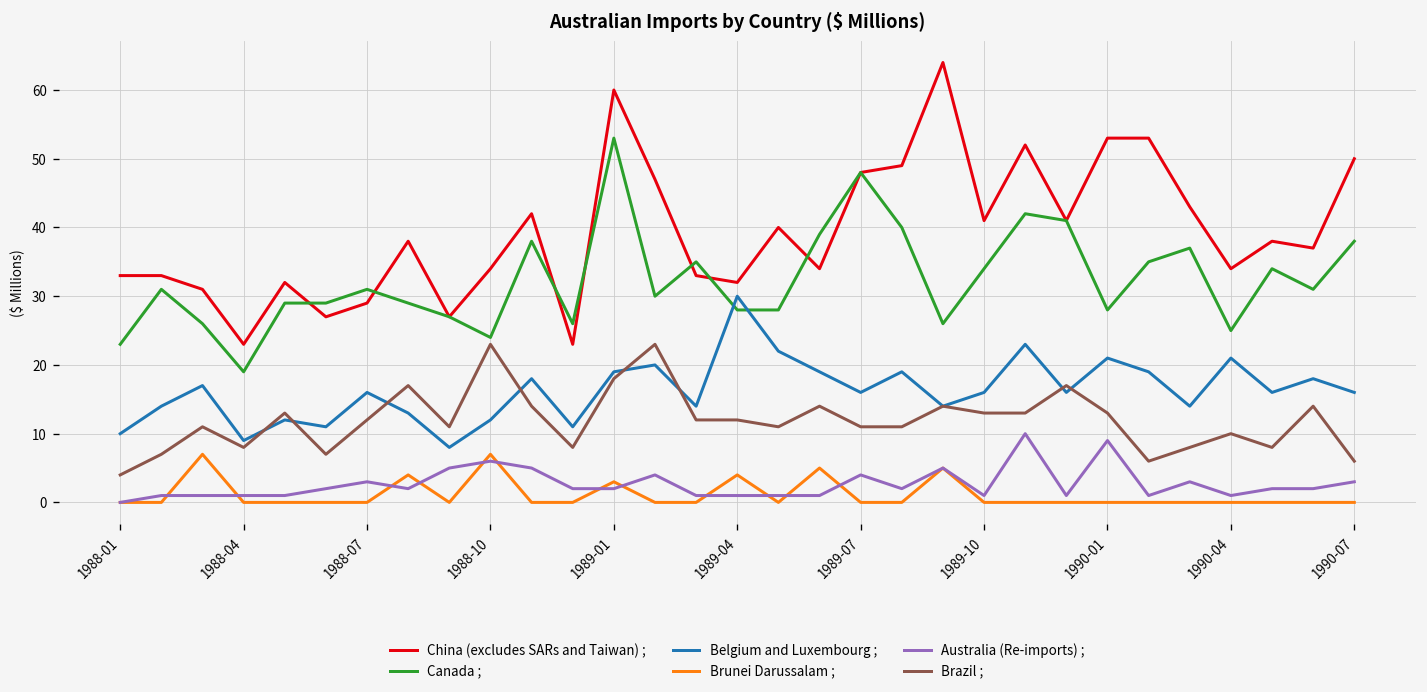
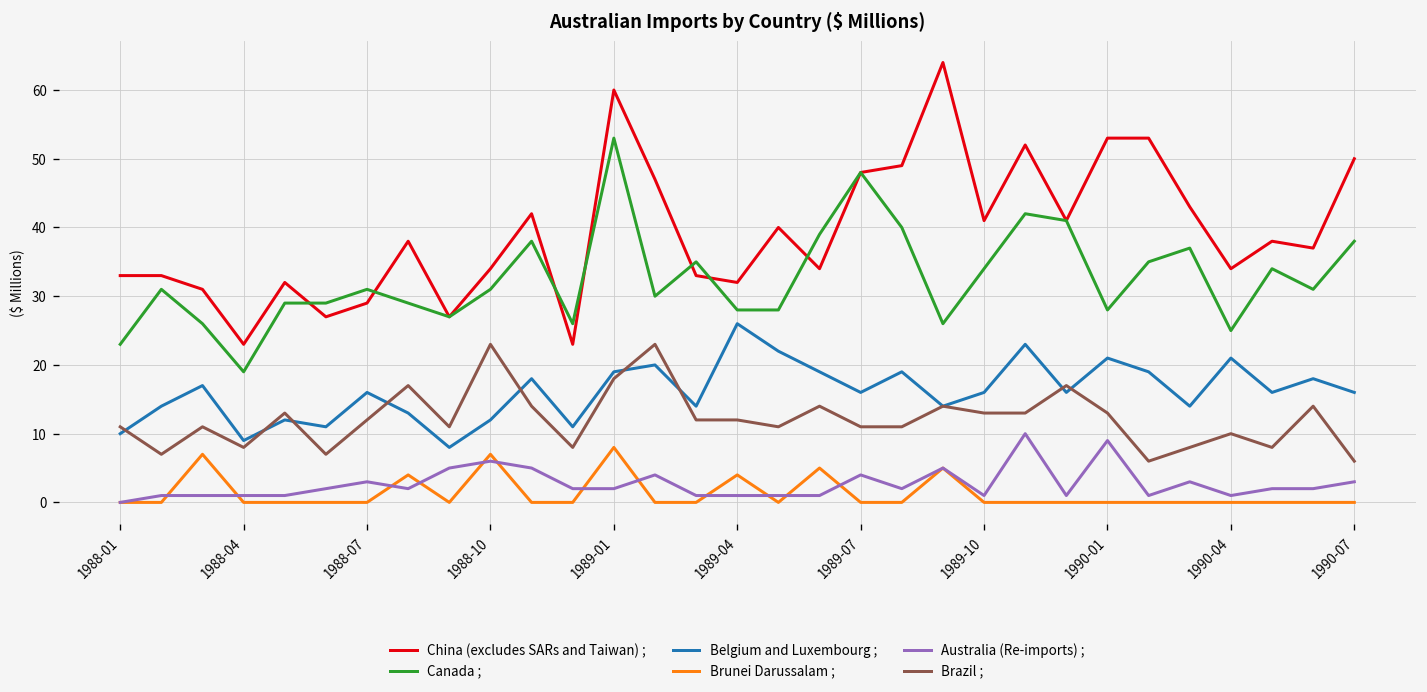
  {
    "China (excludes SARs and Taiwan) ;": {
      "1988-01": 33,
      "1988-04": 23,
      "1988-07": 29,
      "1988-10": 34,
      "1989-01": 60,
      "1989-04": 32,
      "1989-10": 41,
      "1990-01": 53,
      "1990-04": 34,
      "1990-07": 50
    },
    "Canada ;": {
      "1988-01": 23,
      "1988-04": 19,
      "1988-07": 31,
-     "1988-10": 24,
+     "1988-10": 31,
      "1989-01": 53,
      "1989-04": 28,
      "1989-10": 34,
      "1990-01": 28,
      "1990-04": 25,
      "1990-07": 38
    },
    "Belgium and Luxembourg ;": {
      "1988-01": 10,
      "1988-04": 9,
      "1988-07": 16,
      "1988-10": 12,
      "1989-01": 19,
-     "1989-04": 30,
+     "1989-04": 26,
      "1989-07": 16,
      "1989-10": 16,
      "1990-01": 21,
      "1990-04": 21,
      "1990-07": 16
    },
    "Brunei Darussalam ;": {
      "1988-04": 0,
      "1988-07": 0,
      "1988-10": 7,
-     "1989-01": 3,
+     "1989-01": 8,
      "1989-04": 4,
      "1989-07": 0,
      "1989-10": 0,
      "1990-01": 0,
      "1990-04": 0,
      "1990-07": 0
    },
    "Australia (Re-imports) ;": {
      "1988-04": 1,
      "1988-07": 3,
      "1988-10": 6,
      "1989-01": 2,
      "1989-04": 1,
      "1989-07": 4,
      "1989-10": 1,
      "1990-01": 9,
      "1990-04": 1,
      "1990-07": 3
    },
    "Brazil ;": {
-     "1988-01": 4,
+     "1988-01": 11,
      "1988-04": 8,
      "1988-07": 12,
      "1988-10": 23,
      "1989-01": 18,
      "1989-04": 12,
      "1989-07": 11,
      "1989-10": 13,
      "1990-01": 13,
      "1990-04": 10,
      "1990-07": 6
    }
  }
